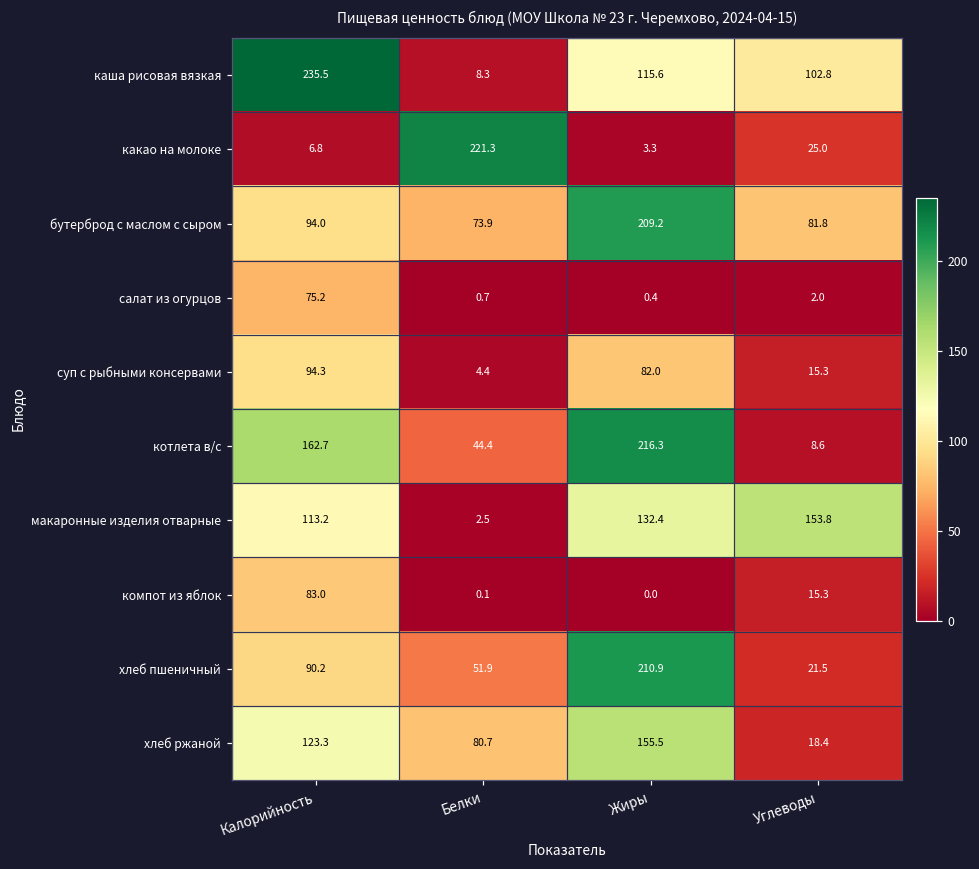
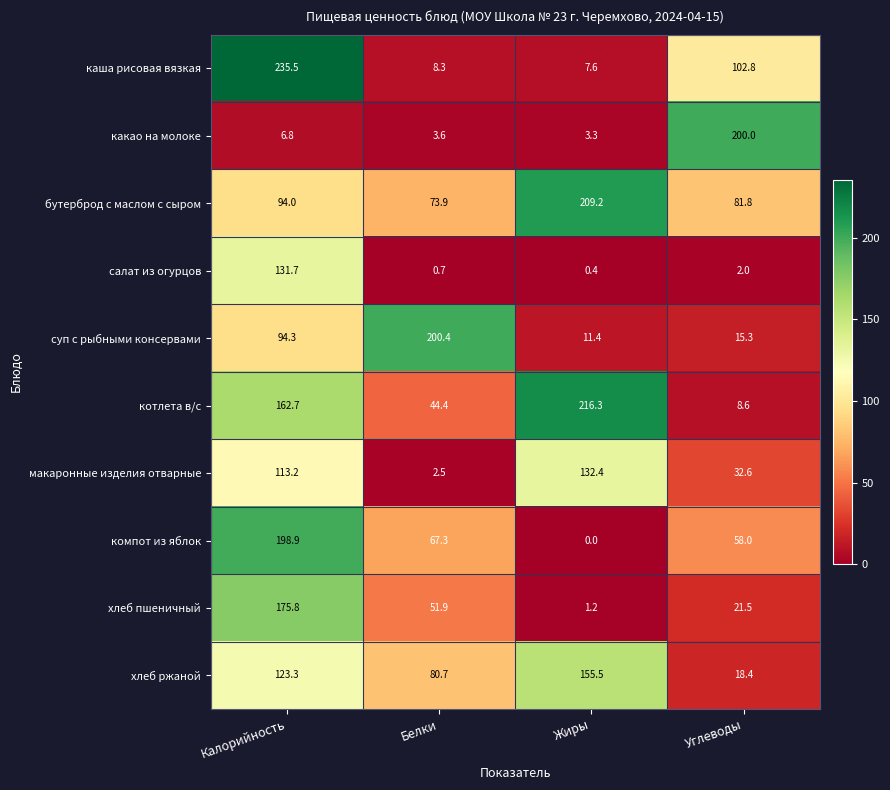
  {
    "каша рисовая вязкая": {
      "Калорийность": 235.5,
      "Белки": 8.3,
-     "Жиры": 115.6,
+     "Жиры": 7.6,
      "Углеводы": 102.8
    },
    "какао на молоке": {
      "Калорийность": 6.8,
-     "Белки": 221.3,
+     "Белки": 3.6,
      "Жиры": 3.3,
-     "Углеводы": 25.0
+     "Углеводы": 200.0
    },
    "бутерброд с маслом с сыром": {
      "Калорийность": 94.0,
      "Белки": 73.9,
      "Жиры": 209.2,
      "Углеводы": 81.8
    },
    "салат из огурцов": {
-     "Калорийность": 75.2,
+     "Калорийность": 131.7,
      "Белки": 0.7,
      "Жиры": 0.4,
      "Углеводы": 2.0
    },
    "суп с рыбными консервами": {
      "Калорийность": 94.3,
-     "Белки": 4.4,
-     "Жиры": 82.0,
+     "Белки": 200.4,
+     "Жиры": 11.4,
      "Углеводы": 15.3
    },
    "котлета в/с": {
      "Калорийность": 162.7,
      "Белки": 44.4,
      "Жиры": 216.3,
      "Углеводы": 8.6
    },
    "макаронные изделия отварные": {
      "Калорийность": 113.2,
      "Белки": 2.5,
      "Жиры": 132.4,
-     "Углеводы": 153.8
+     "Углеводы": 32.6
    },
    "компот из яблок": {
-     "Калорийность": 83.0,
-     "Белки": 0.1,
+     "Калорийность": 198.9,
+     "Белки": 67.3,
      "Жиры": 0.0,
-     "Углеводы": 15.3
+     "Углеводы": 58.0
    },
    "хлеб пшеничный": {
-     "Калорийность": 90.2,
+     "Калорийность": 175.8,
      "Белки": 51.9,
-     "Жиры": 210.9,
+     "Жиры": 1.2,
      "Углеводы": 21.5
    },
    "хлеб ржаной": {
      "Калорийность": 123.3,
      "Белки": 80.7,
      "Жиры": 155.5,
      "Углеводы": 18.4
    }
  }
